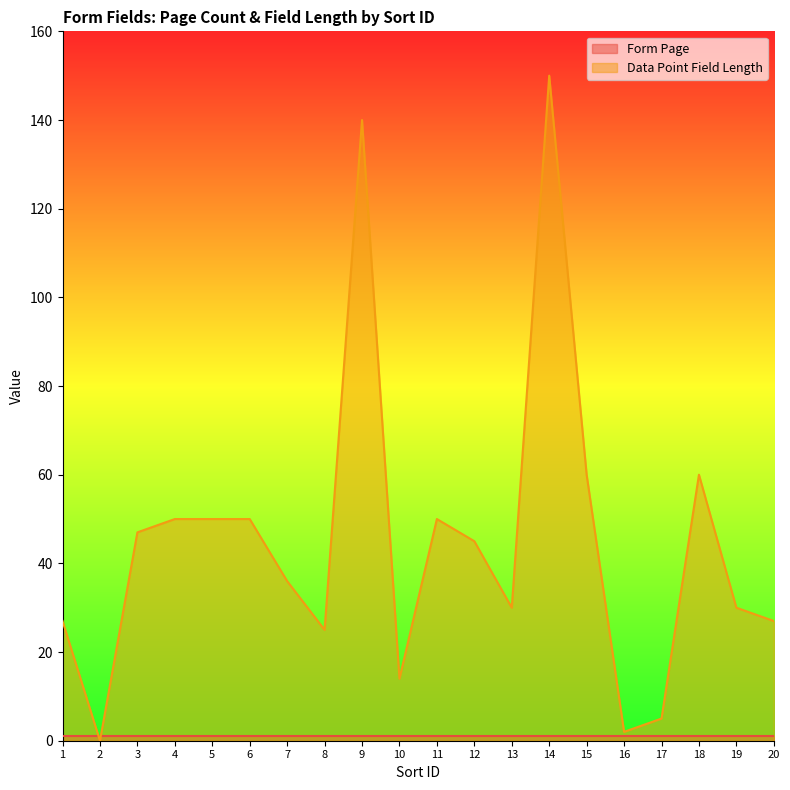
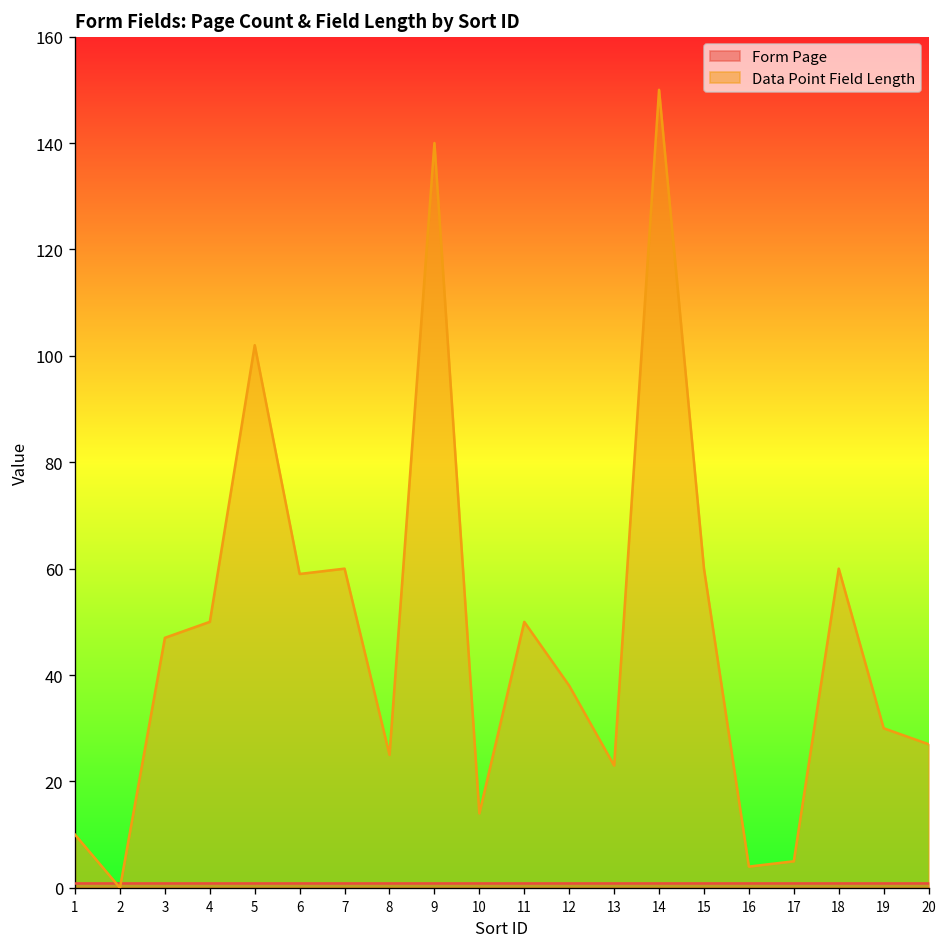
  {
    "Form Page": {
      "1": 1,
      "2": 1,
      "3": 1,
      "4": 1,
      "5": 1,
      "6": 1,
      "7": 1,
      "8": 1,
      "9": 1,
      "10": 1,
      "11": 1,
      "12": 1,
      "13": 1,
      "14": 1,
      "15": 1,
      "16": 1,
      "17": 1,
      "18": 1,
      "19": 1,
      "20": 1
    },
    "Data Point Field Length": {
-     "1": 27,
+     "1": 10,
      "2": 0,
      "3": 47,
      "4": 50,
-     "5": 50,
-     "6": 50,
-     "7": 36,
+     "5": 102,
+     "6": 59,
+     "7": 60,
      "8": 25,
      "9": 140,
      "10": 14,
      "11": 50,
-     "12": 45,
-     "13": 30,
+     "12": 38,
+     "13": 23,
      "14": 150,
      "15": 60,
-     "16": 2,
+     "16": 4,
      "17": 5,
      "18": 60,
      "19": 30,
      "20": 27
    }
  }
